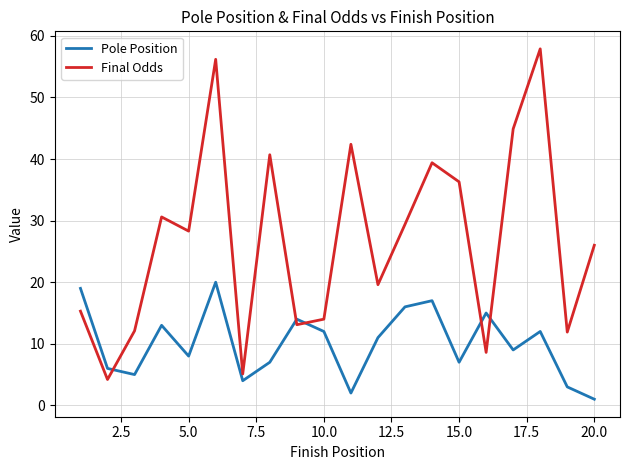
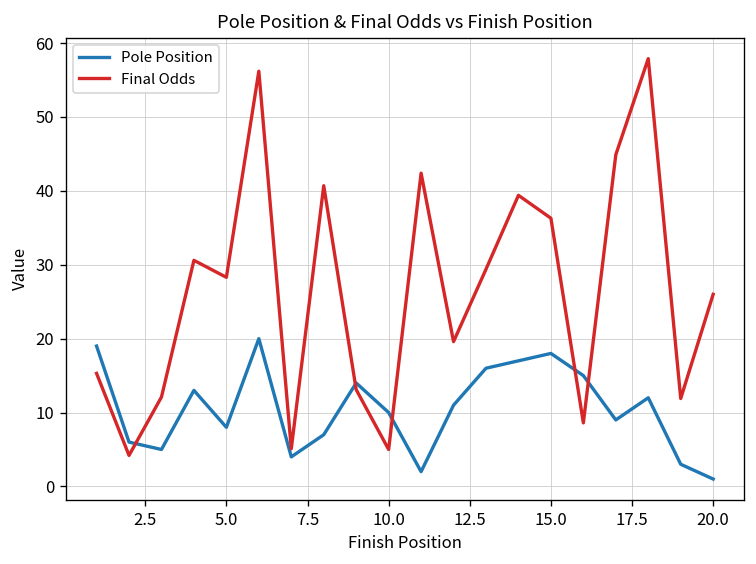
  {
    "Pole Position": {
      "5.0": 8,
-     "10.0": 12,
-     "15.0": 7,
+     "10.0": 10,
+     "15.0": 18,
      "20.0": 1
    },
    "Final Odds": {
      "5.0": 28,
-     "10.0": 14,
+     "10.0": 5,
      "15.0": 36,
      "20.0": 26
    }
  }
